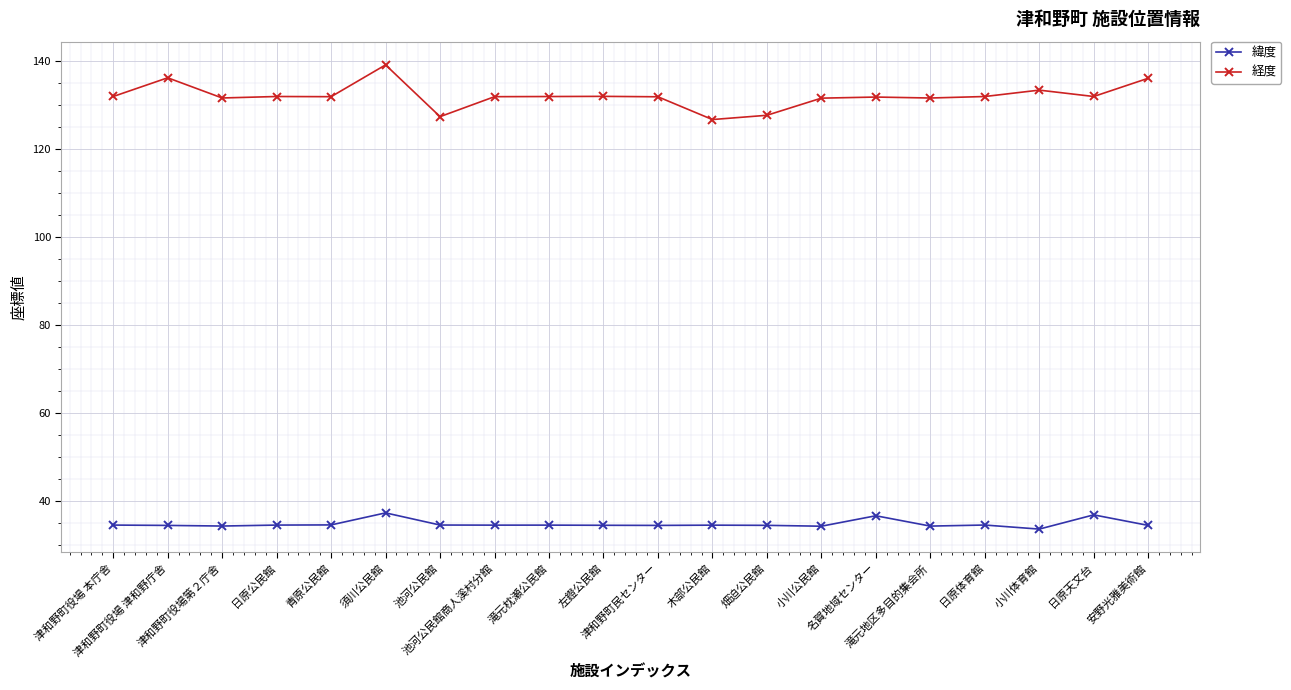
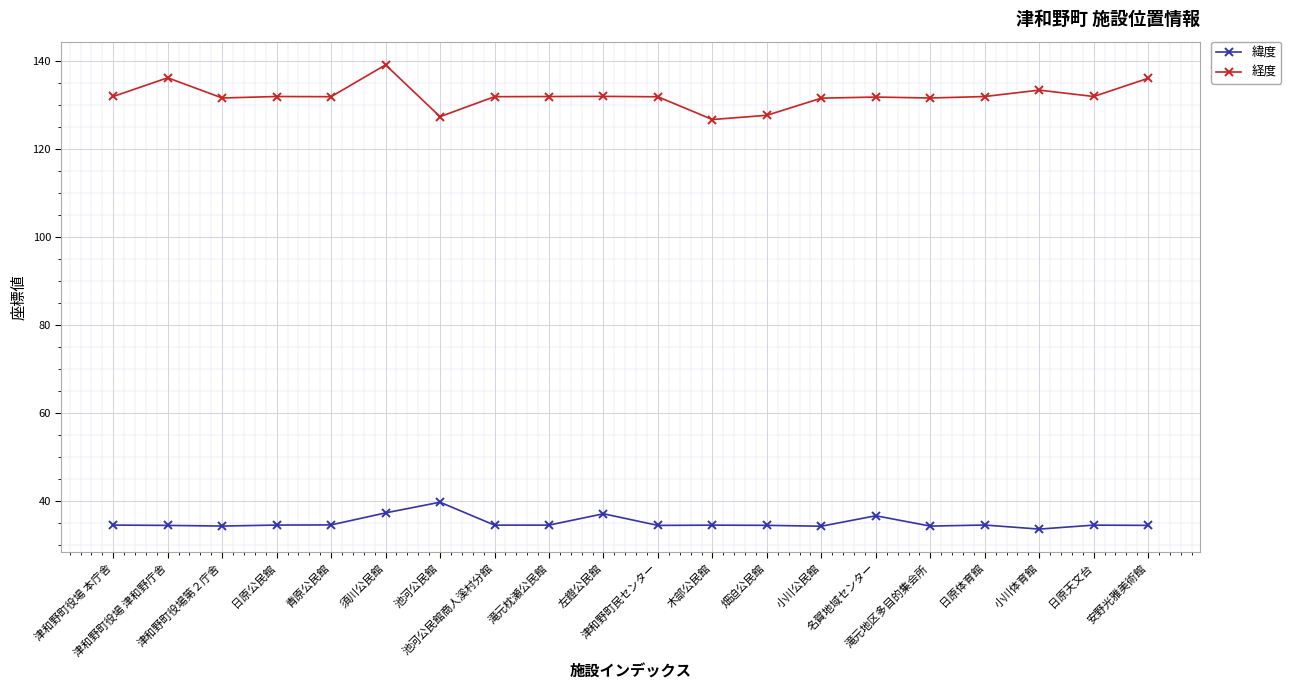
  {
    "緯度": {
      "津和野町役場 本庁舎": 35,
      "津和野町役場 津和野庁舎": 34,
      "津和野町役場第２庁舎": 34,
      "日原公民館": 35,
      "青原公民館": 35,
      "須川公民館": 37,
-     "池河公民館": 35,
+     "池河公民館": 40,
      "池河公民館商人溪村分館": 35,
      "滝元枕瀬公民館": 35,
-     "左鐙公民館": 34,
+     "左鐙公民館": 37,
      "津和野町民センター": 34,
      "木部公民館": 35,
      "畑迫公民館": 34,
      "小川公民館": 34,
      "名賀地域センター": 37,
      "滝元地区多目的集会所": 34,
      "日原体育館": 35,
      "小川体育館": 34,
-     "日原天文台": 37,
+     "日原天文台": 35,
      "安野光雅美術館": 34
    },
    "経度": {
      "津和野町役場 本庁舎": 132,
      "津和野町役場 津和野庁舎": 136,
      "津和野町役場第２庁舎": 132,
      "日原公民館": 132,
      "青原公民館": 132,
      "須川公民館": 139,
      "池河公民館": 127,
      "池河公民館商人溪村分館": 132,
      "滝元枕瀬公民館": 132,
      "左鐙公民館": 132,
      "津和野町民センター": 132,
      "木部公民館": 127,
      "畑迫公民館": 128,
      "小川公民館": 131,
      "名賀地域センター": 132,
      "滝元地区多目的集会所": 131,
      "日原体育館": 132,
      "小川体育館": 133,
      "日原天文台": 132,
      "安野光雅美術館": 136
    }
  }
